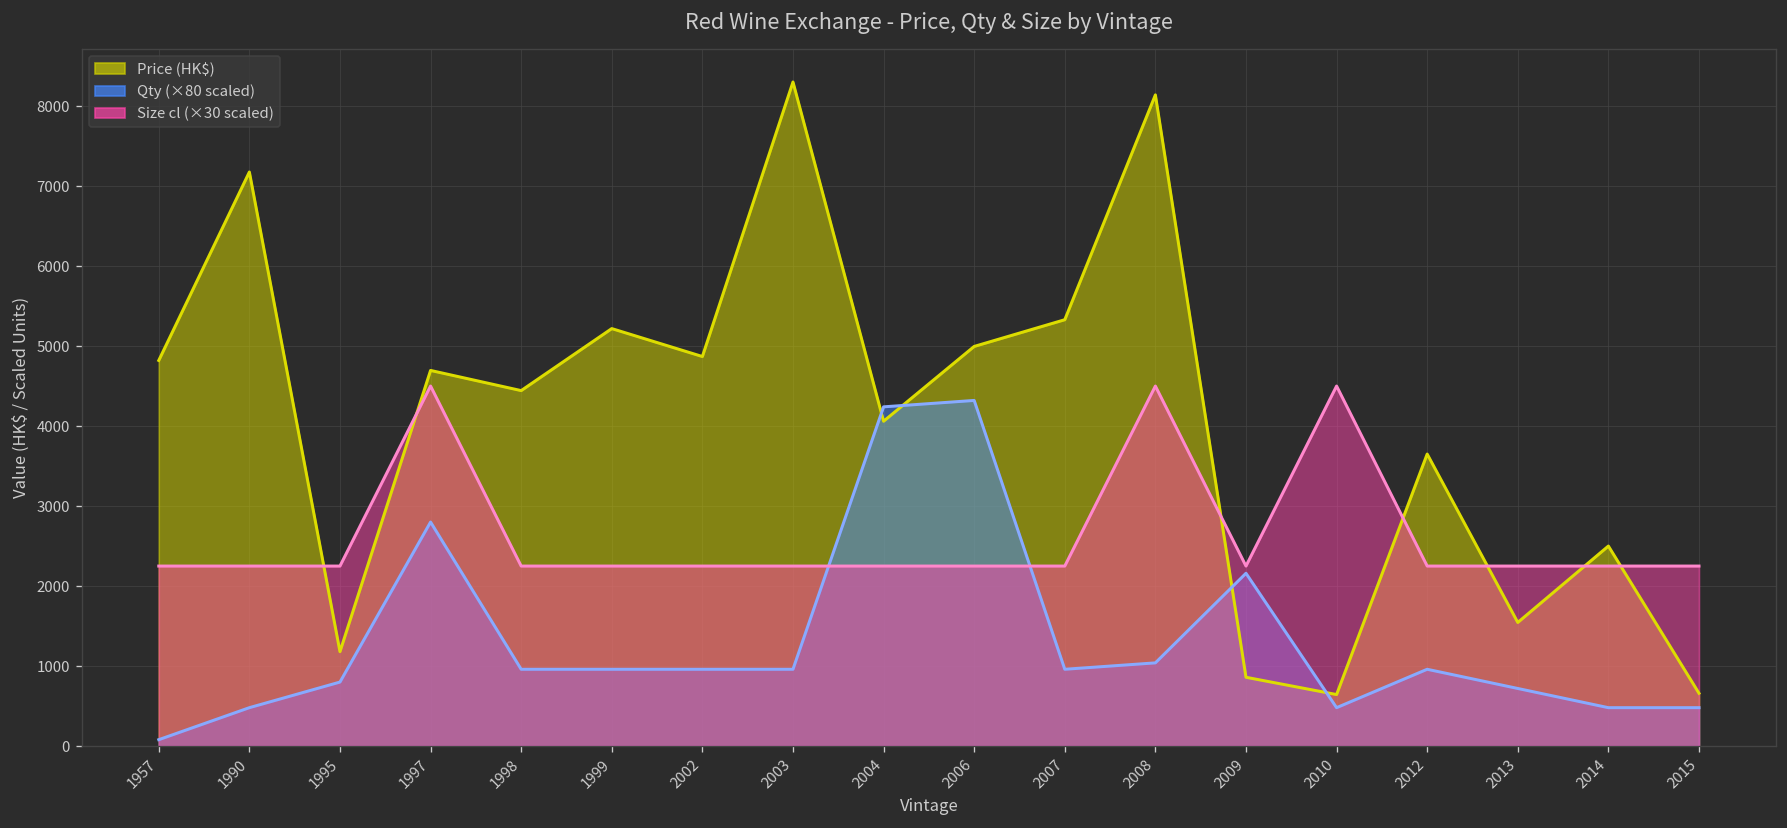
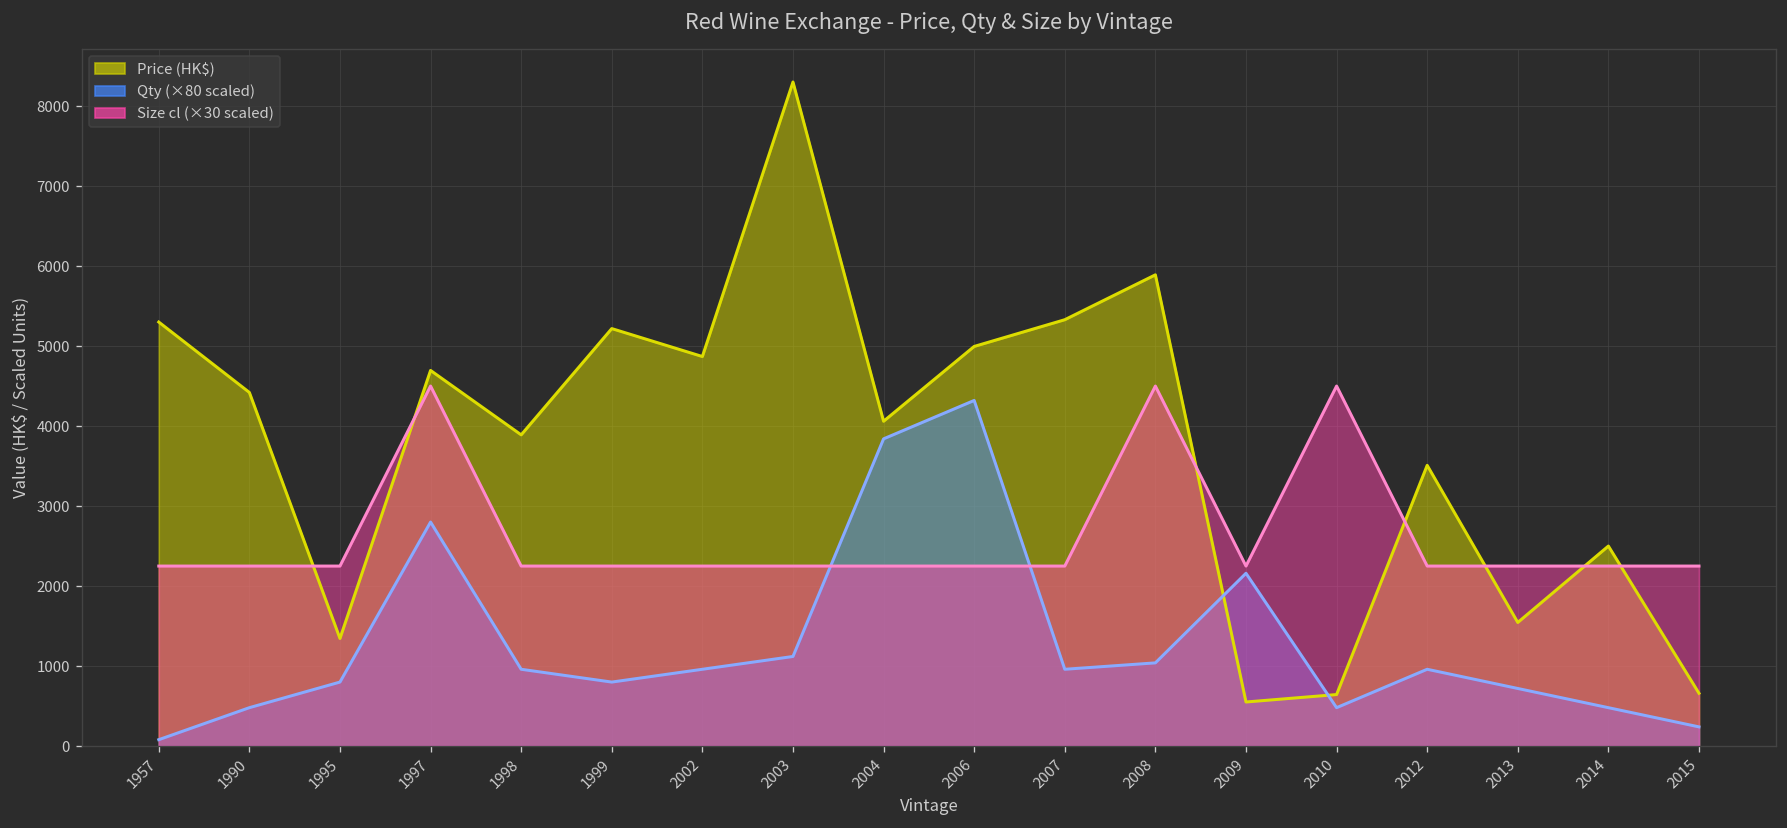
  {
    "Price (HK$)": {
-     "1957": 4800,
-     "1990": 7200,
-     "1995": 1200,
+     "1957": 5300,
+     "1990": 4400,
+     "1995": 1300,
      "1997": 4700,
-     "1998": 4400,
+     "1998": 3900,
      "1999": 5200,
      "2002": 4900,
      "2003": 8300,
      "2004": 4100,
      "2006": 5000,
      "2007": 5300,
-     "2008": 8100,
-     "2009": 900,
+     "2008": 5900,
+     "2009": 600,
      "2010": 600,
-     "2012": 3700,
+     "2012": 3500,
      "2013": 1500,
      "2014": 2500,
      "2015": 700
    },
    "Qty (×80 scaled)": {
      "1957": 100,
      "1990": 500,
      "1995": 800,
      "1997": 2800,
      "1998": 1000,
-     "1999": 1000,
+     "1999": 800,
      "2002": 1000,
-     "2003": 1000,
-     "2004": 4200,
+     "2003": 1100,
+     "2004": 3800,
      "2006": 4300,
      "2007": 1000,
      "2008": 1000,
      "2009": 2200,
      "2010": 500,
      "2012": 1000,
      "2013": 700,
      "2014": 500,
-     "2015": 500
+     "2015": 200
    },
    "Size cl (×30 scaled)": {
      "1957": 2300,
      "1990": 2300,
      "1995": 2300,
      "1997": 4500,
      "1998": 2300,
      "1999": 2300,
      "2002": 2300,
      "2003": 2300,
      "2004": 2300,
      "2006": 2300,
      "2007": 2300,
      "2008": 4500,
      "2009": 2300,
      "2010": 4500,
      "2012": 2300,
      "2013": 2300,
      "2014": 2300,
      "2015": 2300
    }
  }
